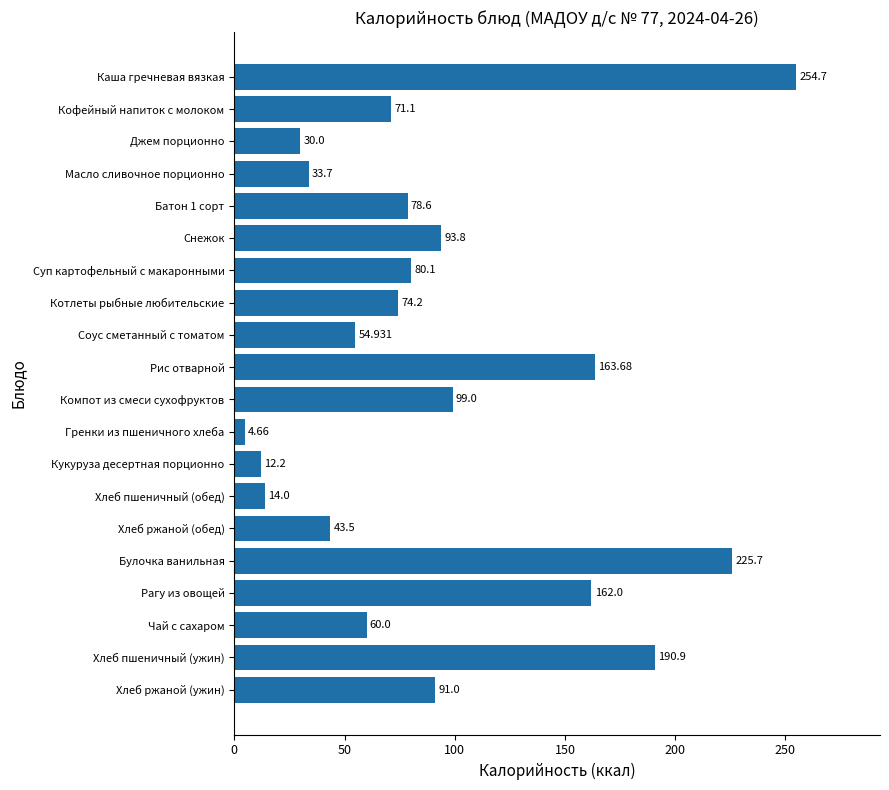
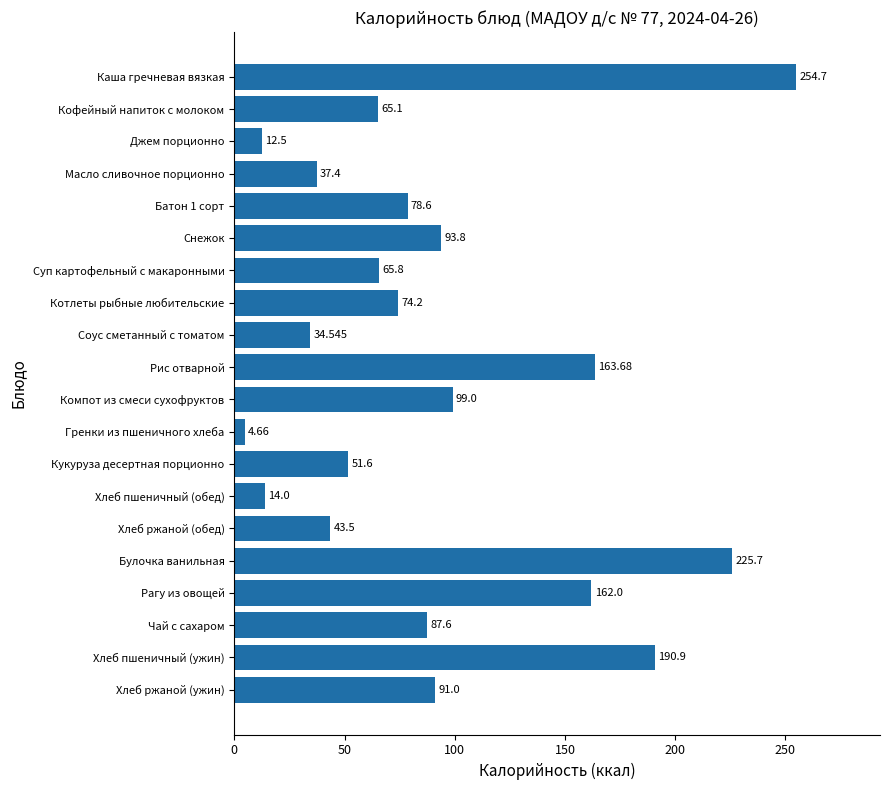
  {
    "Каша гречневая вязкая": 254.7,
-   "Кофейный напиток с молоком": 71.1,
-   "Джем порционно": 30.0,
-   "Масло сливочное порционно": 33.7,
+   "Кофейный напиток с молоком": 65.1,
+   "Джем порционно": 12.5,
+   "Масло сливочное порционно": 37.4,
    "Батон 1 сорт": 78.6,
    "Снежок": 93.8,
-   "Суп картофельный с макаронными": 80.1,
+   "Суп картофельный с макаронными": 65.8,
    "Котлеты рыбные любительские": 74.2,
-   "Соус сметанный с томатом": 54.931,
+   "Соус сметанный с томатом": 34.545,
    "Рис отварной": 163.68,
    "Компот из смеси сухофруктов": 99.0,
    "Гренки из пшеничного хлеба": 4.66,
-   "Кукуруза десертная порционно": 12.2,
+   "Кукуруза десертная порционно": 51.6,
    "Хлеб пшеничный (обед)": 14.0,
    "Хлеб ржаной (обед)": 43.5,
    "Булочка ванильная": 225.7,
    "Рагу из овощей": 162.0,
-   "Чай с сахаром": 60.0,
+   "Чай с сахаром": 87.6,
    "Хлеб пшеничный (ужин)": 190.9,
    "Хлеб ржаной (ужин)": 91.0
  }
